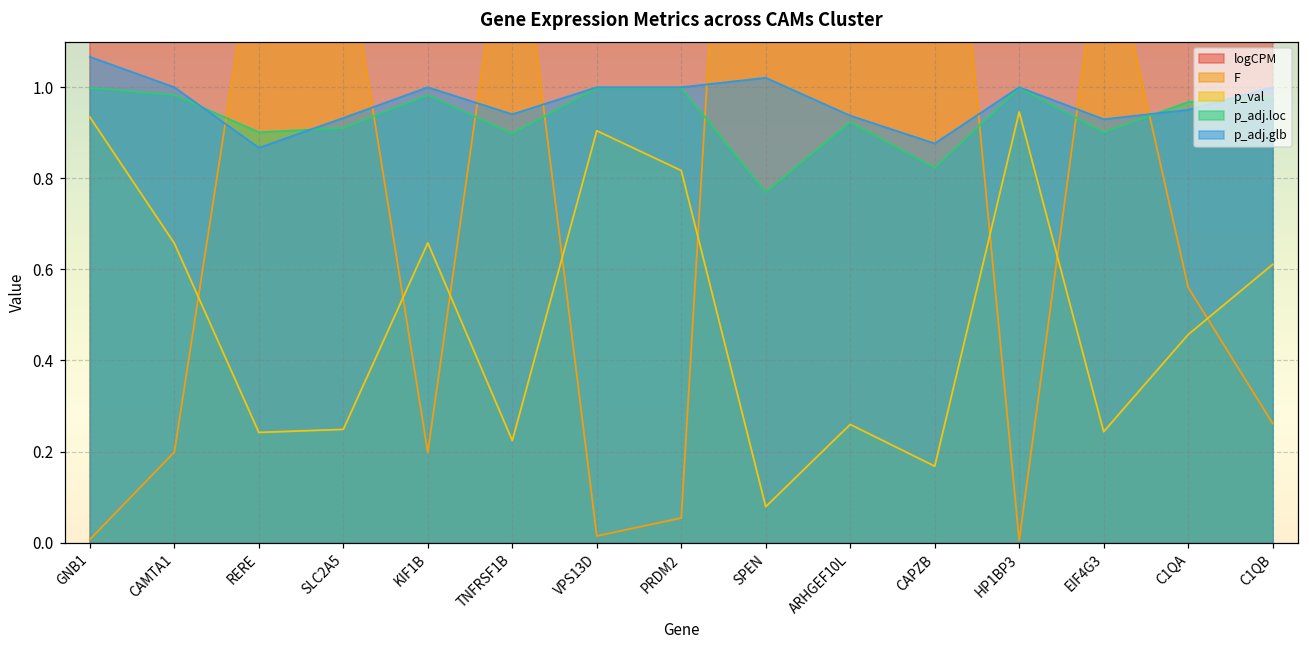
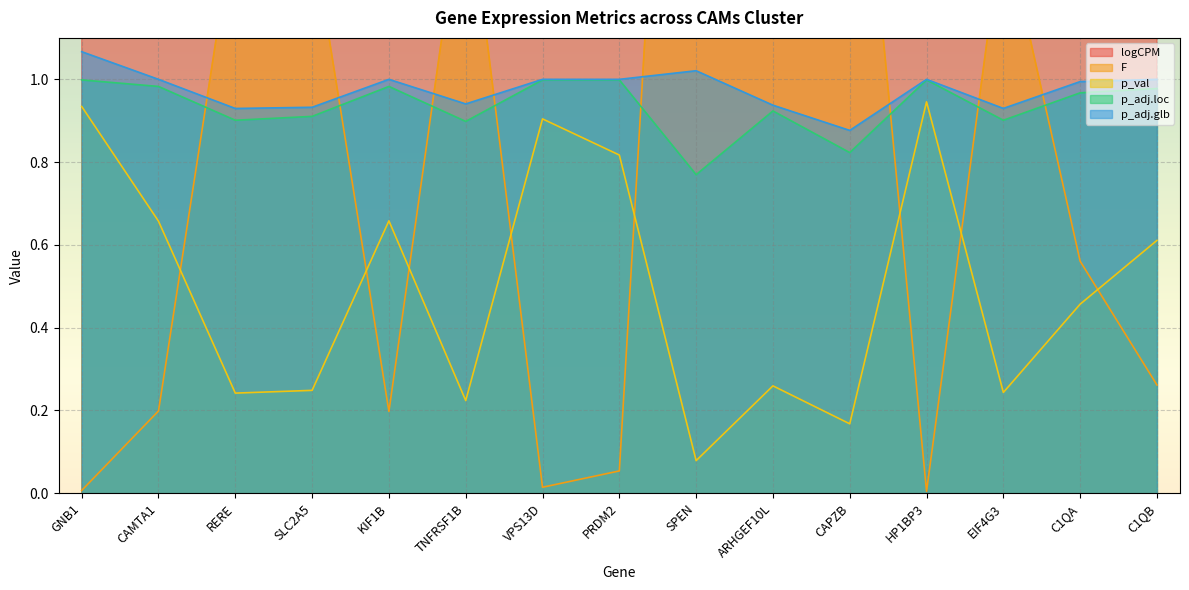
  {
    "p_adj.loc": {
      "GNB1": 1.00,
      "CAMTA1": 0.98,
      "RERE": 0.90,
      "SLC2A5": 0.91,
      "KIF1B": 0.98,
      "TNFRSF1B": 0.90,
      "SPEN": 0.77,
      "ARHGEF10L": 0.92,
      "CAPZB": 0.82,
      "EIF4G3": 0.90,
      "C1QA": 0.97
    },
    "p_adj.glb": {
      "GNB1": 1.07,
      "CAMTA1": 1.00,
-     "RERE": 0.87,
+     "RERE": 0.93,
      "SLC2A5": 0.93,
      "KIF1B": 1.00,
      "TNFRSF1B": 0.94,
      "SPEN": 1.02,
      "ARHGEF10L": 0.94,
      "CAPZB": 0.88,
      "EIF4G3": 0.93,
-     "C1QA": 0.95
+     "C1QA": 0.99
    }
  }
